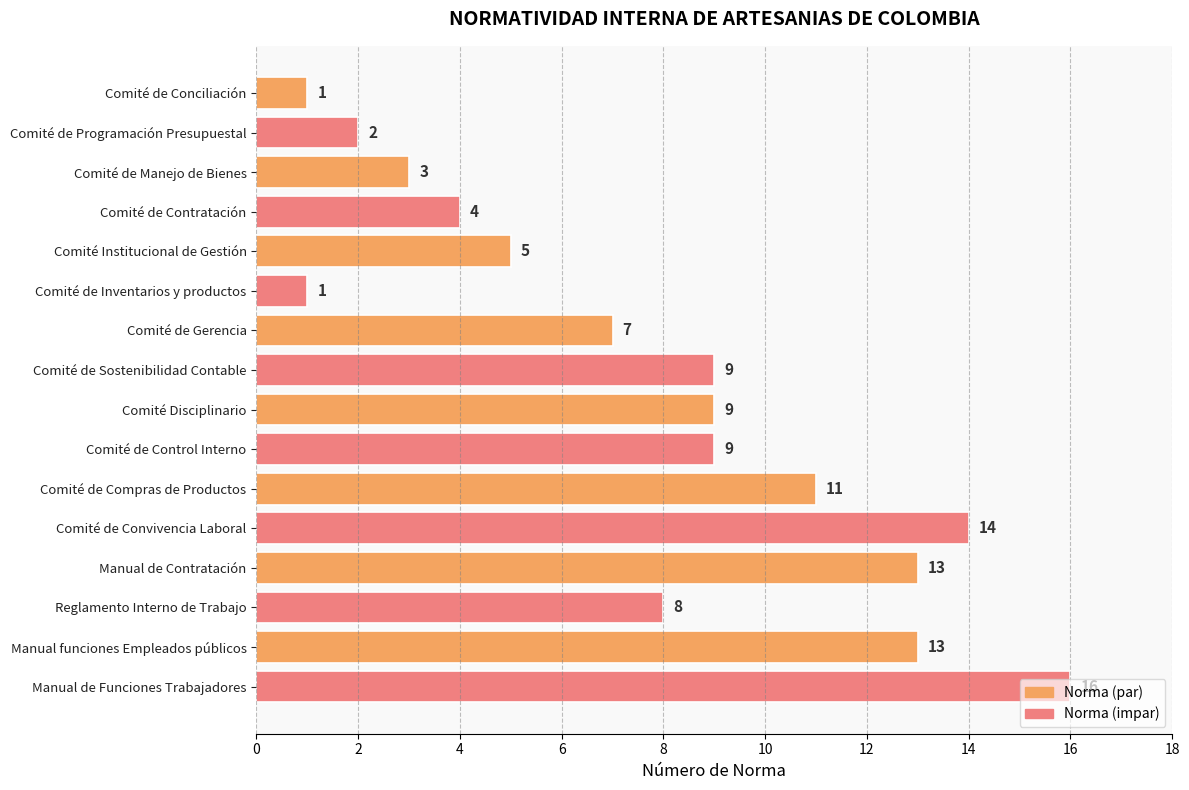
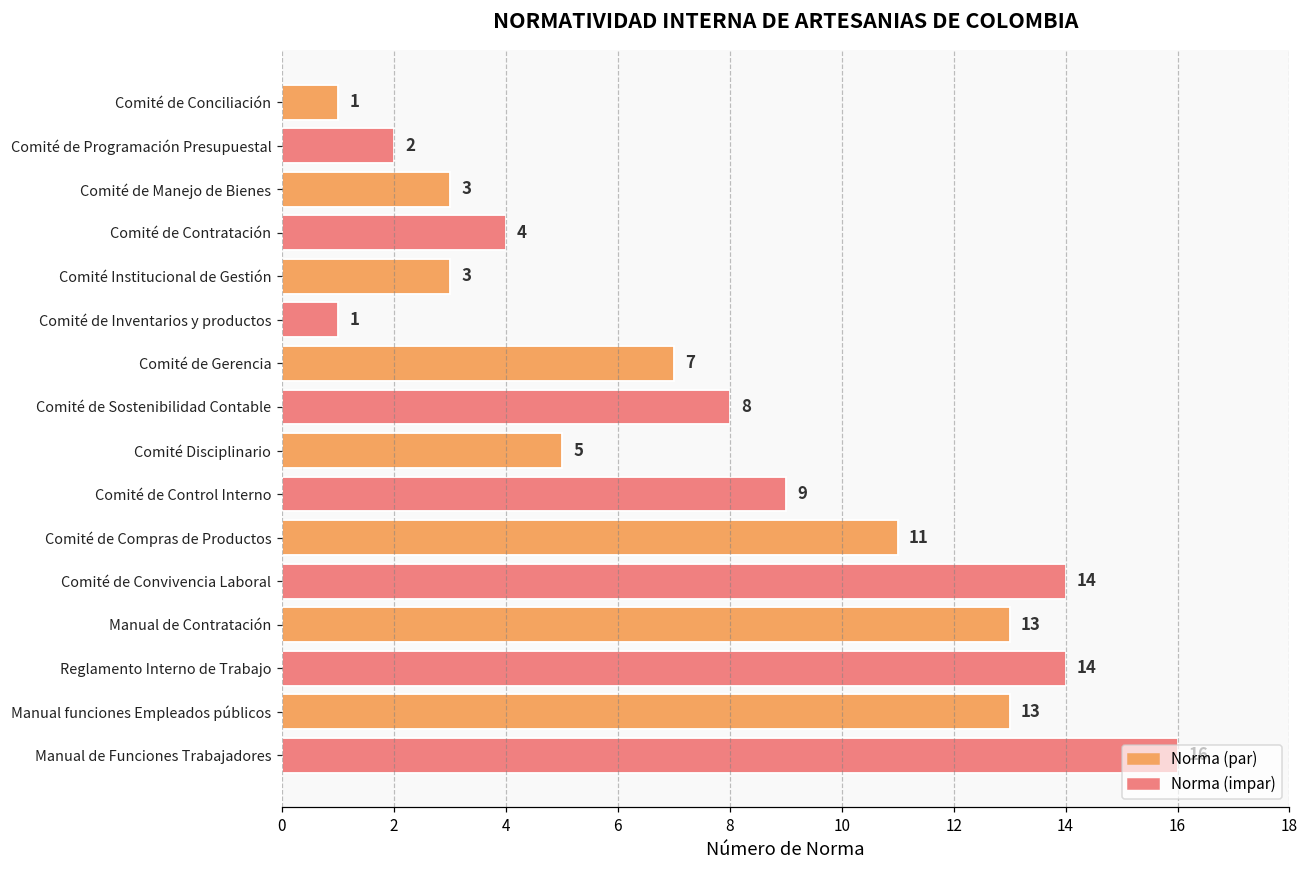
  {
    "Comité de Conciliación": 1,
    "Comité de Programación Presupuestal": 2,
    "Comité de Manejo de Bienes": 3,
    "Comité de Contratación": 4,
-   "Comité Institucional de Gestión": 5,
+   "Comité Institucional de Gestión": 3,
    "Comité de Inventarios y productos": 1,
    "Comité de Gerencia": 7,
-   "Comité de Sostenibilidad Contable": 9,
-   "Comité Disciplinario": 9,
+   "Comité de Sostenibilidad Contable": 8,
+   "Comité Disciplinario": 5,
    "Comité de Control Interno": 9,
    "Comité de Compras de Productos": 11,
    "Comité de Convivencia Laboral": 14,
    "Manual de Contratación": 13,
-   "Reglamento Interno de Trabajo": 8,
+   "Reglamento Interno de Trabajo": 14,
    "Manual funciones Empleados públicos": 13
  }
